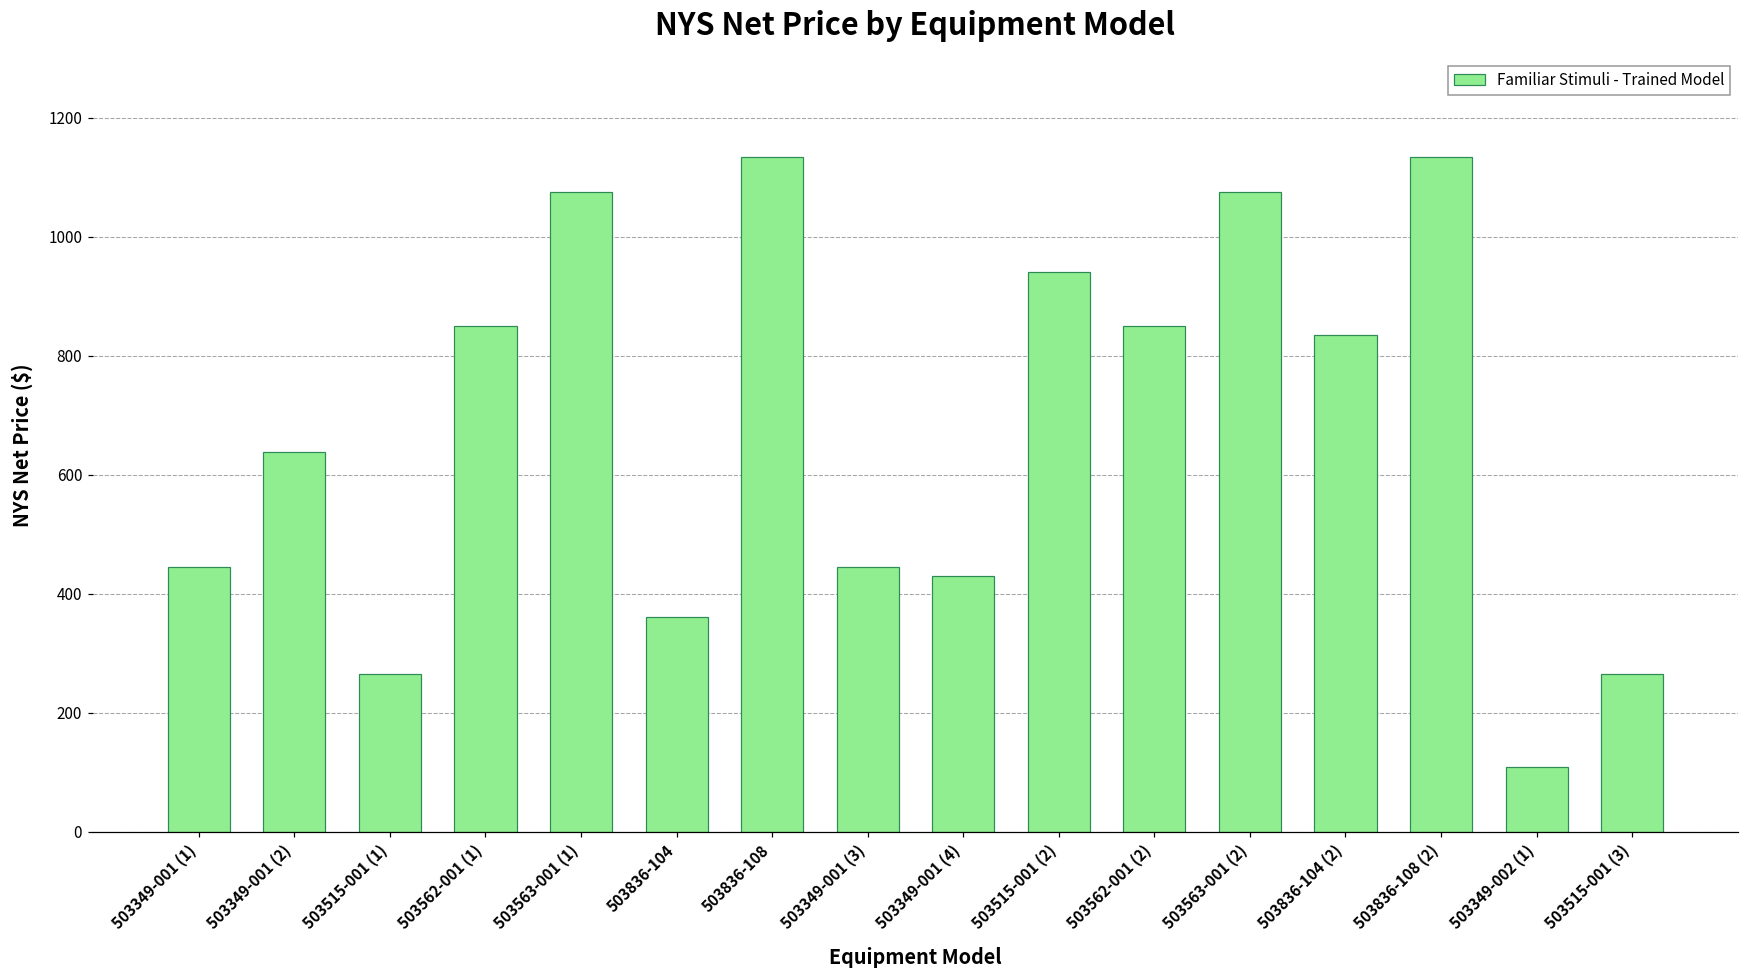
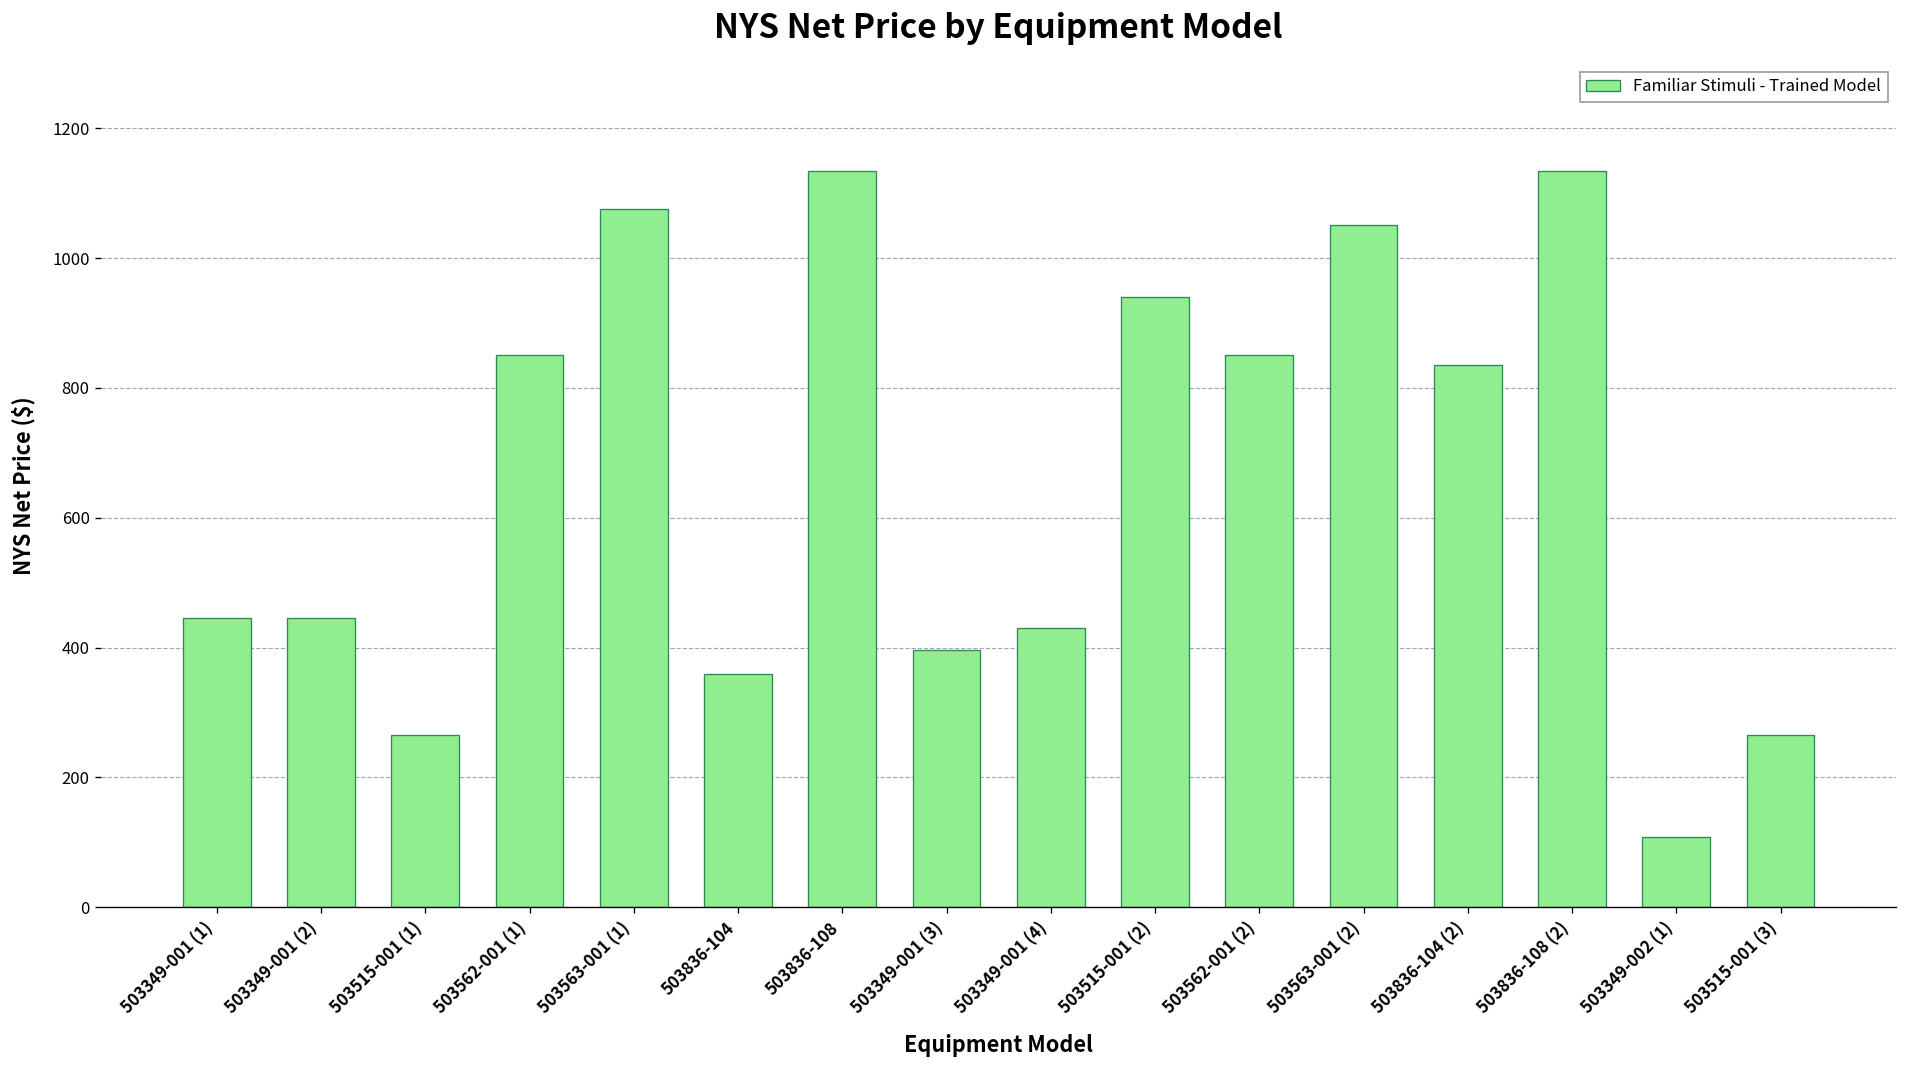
  {
    "503349-001 (1)": 450,
-   "503349-001 (2)": 640,
+   "503349-001 (2)": 450,
    "503515-001 (1)": 270,
    "503562-001 (1)": 850,
    "503563-001 (1)": 1080,
    "503836-104": 360,
    "503836-108": 1130,
-   "503349-001 (3)": 450,
+   "503349-001 (3)": 400,
    "503349-001 (4)": 430,
    "503515-001 (2)": 940,
    "503562-001 (2)": 850,
-   "503563-001 (2)": 1080,
+   "503563-001 (2)": 1050,
    "503836-104 (2)": 830,
    "503836-108 (2)": 1130,
    "503349-002 (1)": 110,
    "503515-001 (3)": 270
  }
